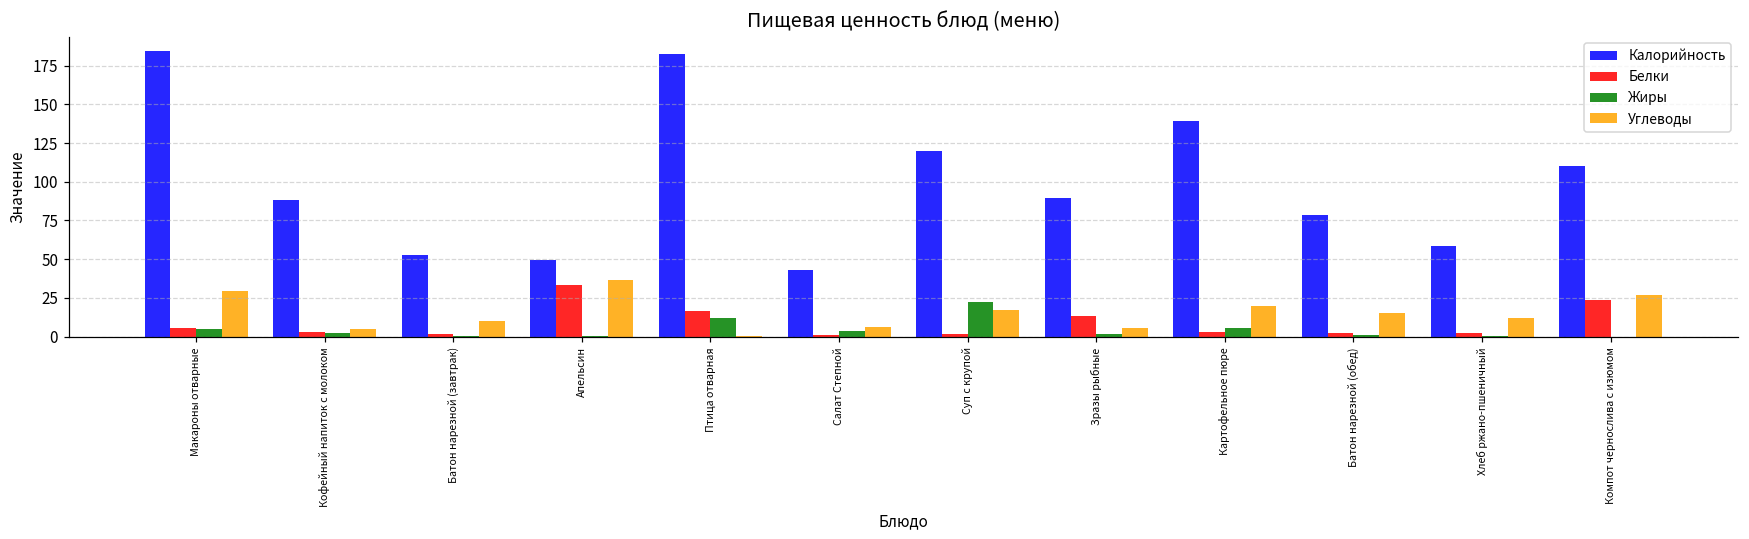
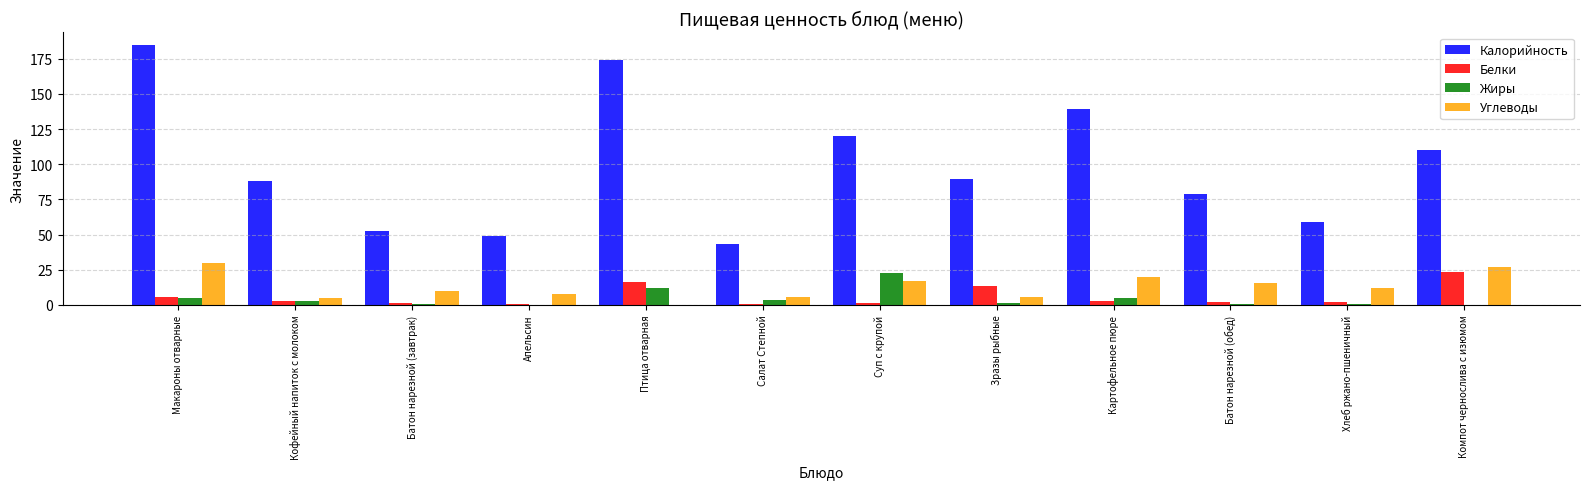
  {
    "Калорийность": {
      "Макароны отварные": 185,
      "Кофейный напиток с молоком": 88,
      "Батон нарезной (завтрак)": 52,
      "Апельсин": 49,
-     "Птица отварная": 183,
+     "Птица отварная": 174,
      "Салат Степной": 43,
      "Суп с крупой": 120,
      "Зразы рыбные": 90,
      "Картофельное пюре": 139,
      "Батон нарезной (обед)": 79,
      "Хлеб ржано-пшеничный": 59,
      "Компот чернослива с изюмом": 110
    },
    "Белки": {
      "Макароны отварные": 6,
      "Кофейный напиток с молоком": 3,
-     "Апельсин": 33,
+     "Апельсин": 1,
      "Птица отварная": 16,
      "Зразы рыбные": 14,
      "Картофельное пюре": 3,
      "Батон нарезной (обед)": 2,
      "Хлеб ржано-пшеничный": 2,
      "Компот чернослива с изюмом": 24
    },
    "Жиры": {
      "Макароны отварные": 5,
      "Кофейный напиток с молоком": 3,
      "Птица отварная": 12,
      "Салат Степной": 4,
      "Суп с крупой": 23,
      "Картофельное пюре": 5,
      "Компот чернослива с изюмом": 0
    },
    "Углеводы": {
      "Макароны отварные": 30,
      "Кофейный напиток с молоком": 5,
      "Батон нарезной (завтрак)": 10,
-     "Апельсин": 37,
+     "Апельсин": 8,
      "Салат Степной": 6,
      "Суп с крупой": 17,
      "Зразы рыбные": 6,
      "Картофельное пюре": 20,
      "Батон нарезной (обед)": 15,
      "Хлеб ржано-пшеничный": 12,
      "Компот чернослива с изюмом": 27
    }
  }
